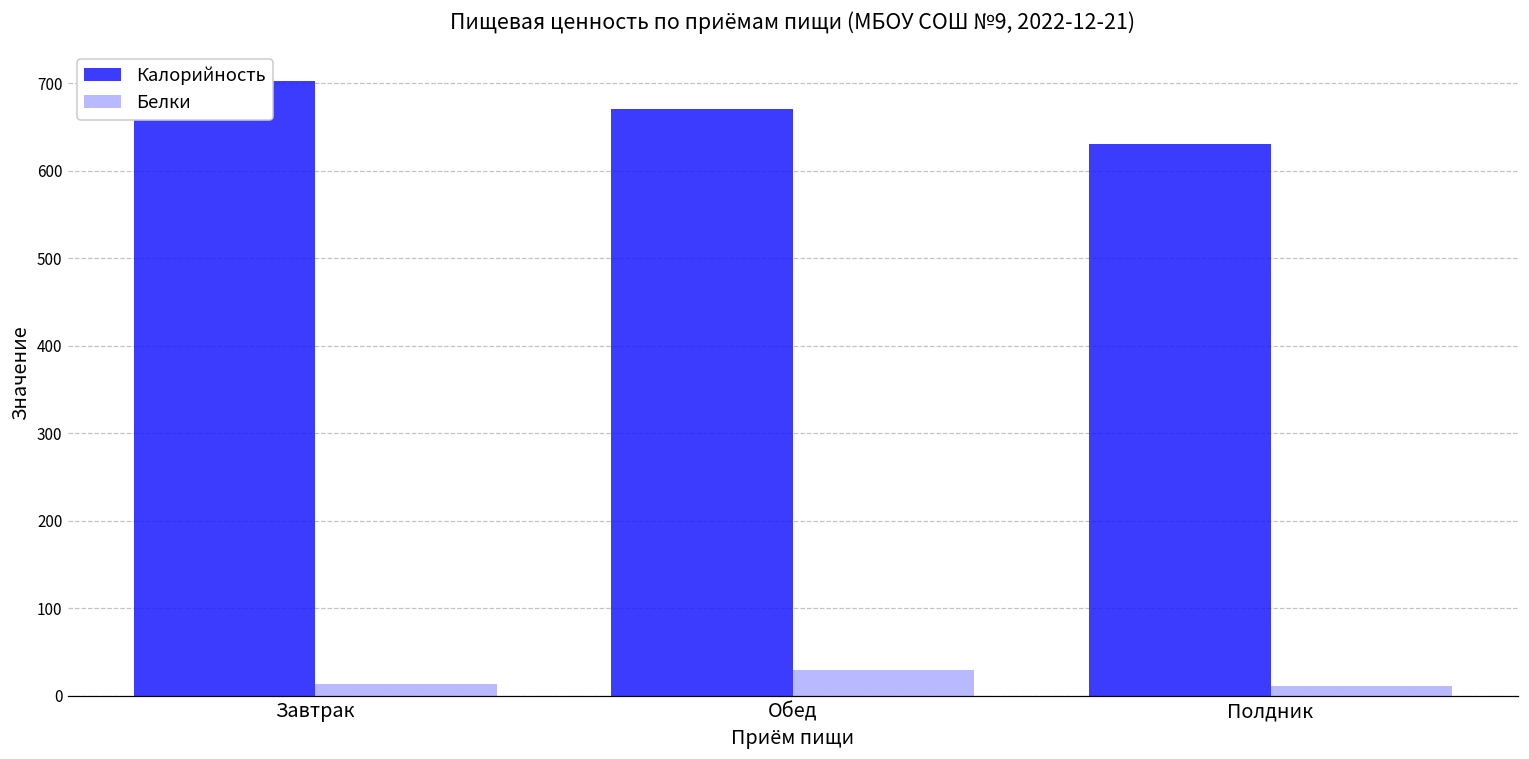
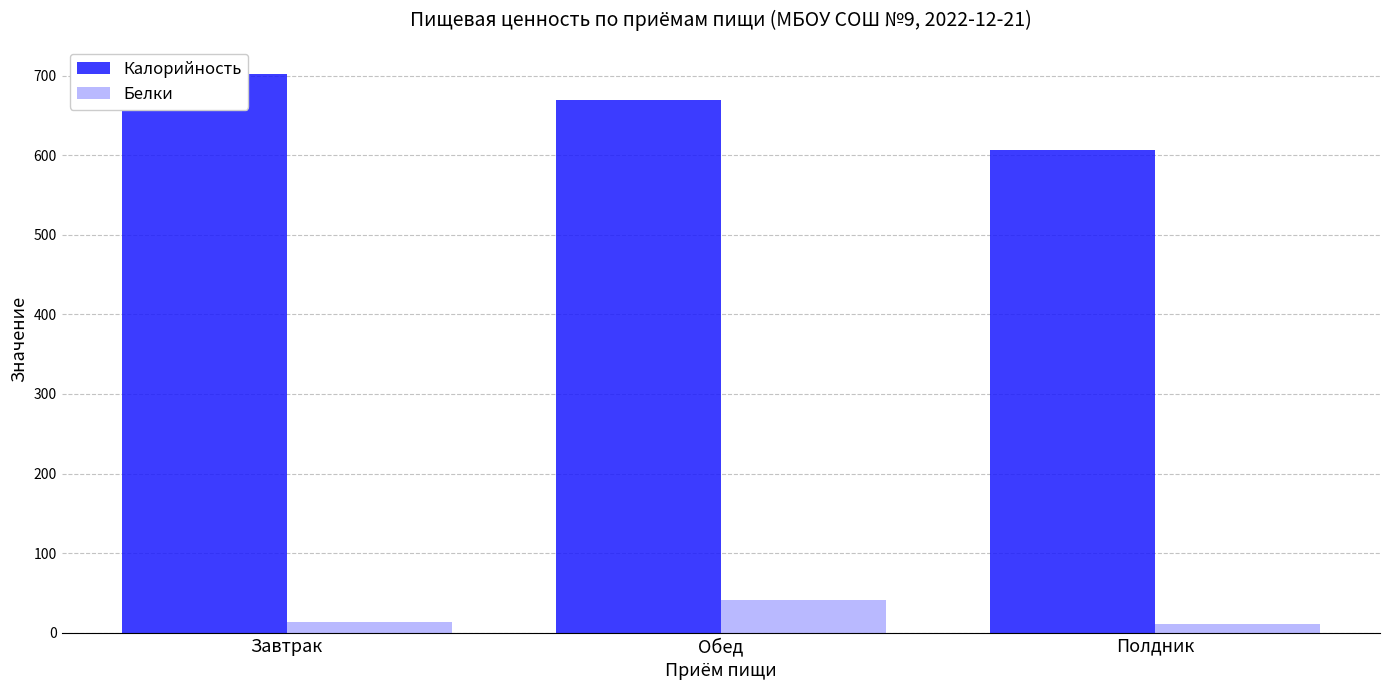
  {
    "Калорийность": {
      "Обед": 670,
-     "Полдник": 630
+     "Полдник": 610
    },
    "Белки": {
      "Завтрак": 10,
-     "Обед": 30,
+     "Обед": 40,
      "Полдник": 10
    }
  }
